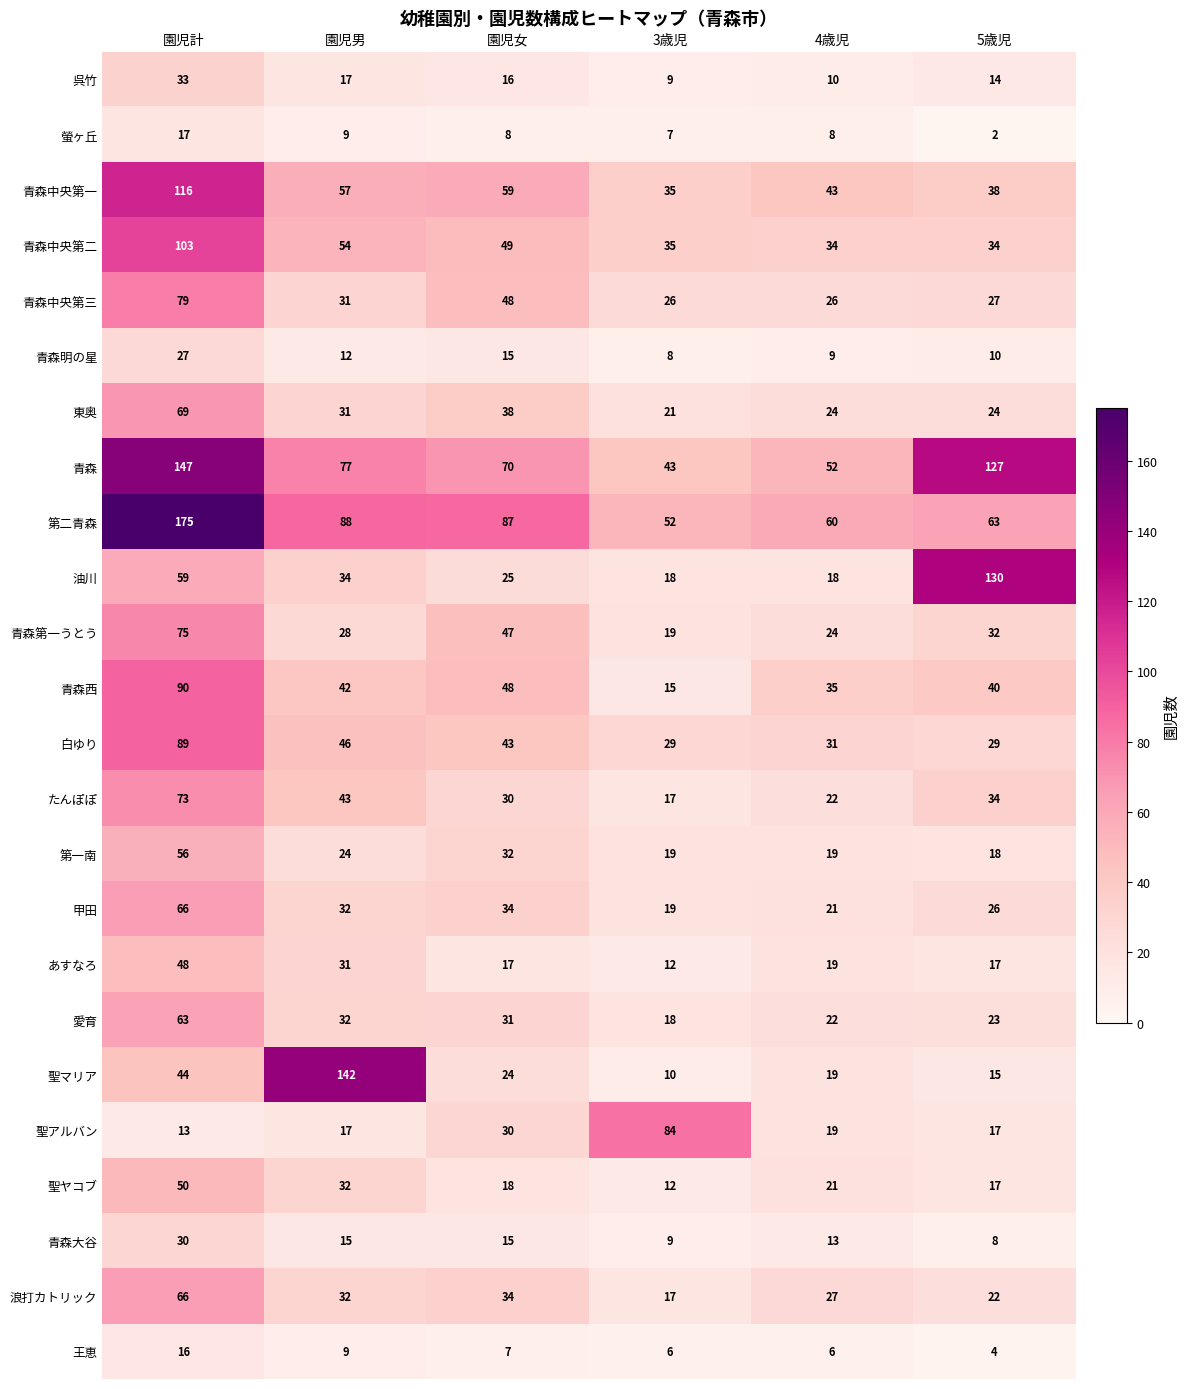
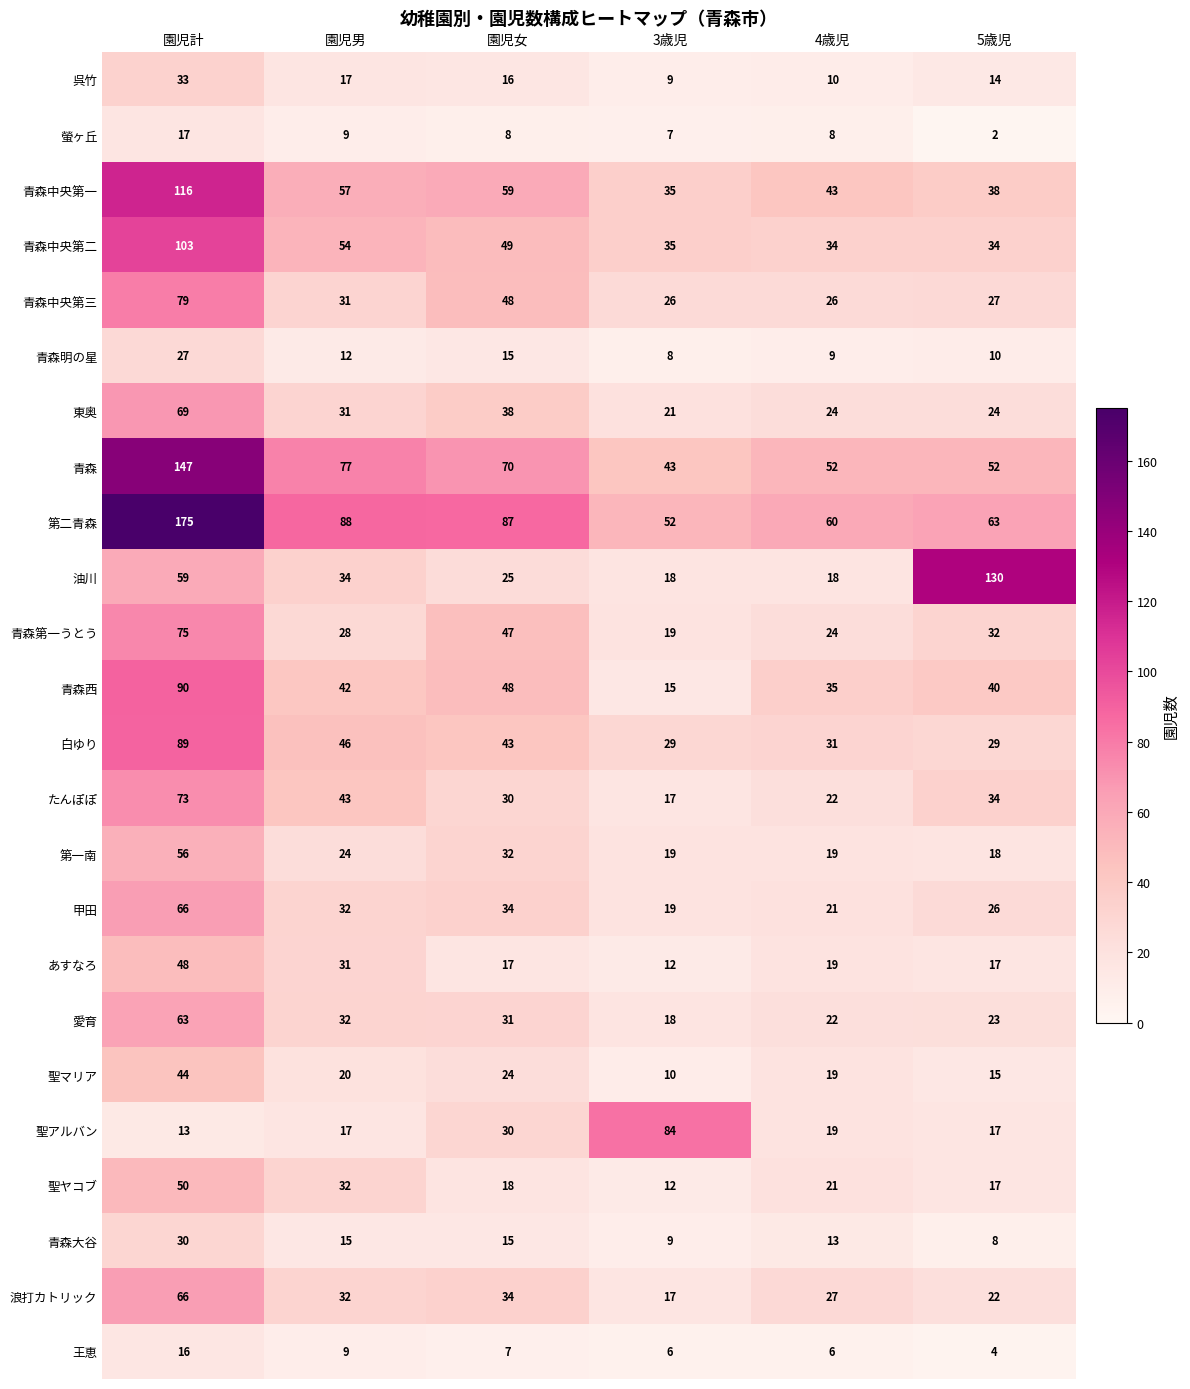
  {
    "呉竹": {
      "園児計": 33,
      "園児男": 17,
      "園児女": 16,
      "3歳児": 9,
      "4歳児": 10,
      "5歳児": 14
    },
    "螢ヶ丘": {
      "園児計": 17,
      "園児男": 9,
      "園児女": 8,
      "3歳児": 7,
      "4歳児": 8,
      "5歳児": 2
    },
    "青森中央第一": {
      "園児計": 116,
      "園児男": 57,
      "園児女": 59,
      "3歳児": 35,
      "4歳児": 43,
      "5歳児": 38
    },
    "青森中央第二": {
      "園児計": 103,
      "園児男": 54,
      "園児女": 49,
      "3歳児": 35,
      "4歳児": 34,
      "5歳児": 34
    },
    "青森中央第三": {
      "園児計": 79,
      "園児男": 31,
      "園児女": 48,
      "3歳児": 26,
      "4歳児": 26,
      "5歳児": 27
    },
    "青森明の星": {
      "園児計": 27,
      "園児男": 12,
      "園児女": 15,
      "3歳児": 8,
      "4歳児": 9,
      "5歳児": 10
    },
    "東奥": {
      "園児計": 69,
      "園児男": 31,
      "園児女": 38,
      "3歳児": 21,
      "4歳児": 24,
      "5歳児": 24
    },
    "青森": {
      "園児計": 147,
      "園児男": 77,
      "園児女": 70,
      "3歳児": 43,
      "4歳児": 52,
-     "5歳児": 127
+     "5歳児": 52
    },
    "第二青森": {
      "園児計": 175,
      "園児男": 88,
      "園児女": 87,
      "3歳児": 52,
      "4歳児": 60,
      "5歳児": 63
    },
    "油川": {
      "園児計": 59,
      "園児男": 34,
      "園児女": 25,
      "3歳児": 18,
      "4歳児": 18,
      "5歳児": 130
    },
    "青森第一うとう": {
      "園児計": 75,
      "園児男": 28,
      "園児女": 47,
      "3歳児": 19,
      "4歳児": 24,
      "5歳児": 32
    },
    "青森西": {
      "園児計": 90,
      "園児男": 42,
      "園児女": 48,
      "3歳児": 15,
      "4歳児": 35,
      "5歳児": 40
    },
    "白ゆり": {
      "園児計": 89,
      "園児男": 46,
      "園児女": 43,
      "3歳児": 29,
      "4歳児": 31,
      "5歳児": 29
    },
    "たんぽぽ": {
      "園児計": 73,
      "園児男": 43,
      "園児女": 30,
      "3歳児": 17,
      "4歳児": 22,
      "5歳児": 34
    },
    "第一南": {
      "園児計": 56,
      "園児男": 24,
      "園児女": 32,
      "3歳児": 19,
      "4歳児": 19,
      "5歳児": 18
    },
    "甲田": {
      "園児計": 66,
      "園児男": 32,
      "園児女": 34,
      "3歳児": 19,
      "4歳児": 21,
      "5歳児": 26
    },
    "あすなろ": {
      "園児計": 48,
      "園児男": 31,
      "園児女": 17,
      "3歳児": 12,
      "4歳児": 19,
      "5歳児": 17
    },
    "愛育": {
      "園児計": 63,
      "園児男": 32,
      "園児女": 31,
      "3歳児": 18,
      "4歳児": 22,
      "5歳児": 23
    },
    "聖マリア": {
      "園児計": 44,
-     "園児男": 142,
+     "園児男": 20,
      "園児女": 24,
      "3歳児": 10,
      "4歳児": 19,
      "5歳児": 15
    },
    "聖アルバン": {
      "園児計": 13,
      "園児男": 17,
      "園児女": 30,
      "3歳児": 84,
      "4歳児": 19,
      "5歳児": 17
    },
    "聖ヤコブ": {
      "園児計": 50,
      "園児男": 32,
      "園児女": 18,
      "3歳児": 12,
      "4歳児": 21,
      "5歳児": 17
    },
    "青森大谷": {
      "園児計": 30,
      "園児男": 15,
      "園児女": 15,
      "3歳児": 9,
      "4歳児": 13,
      "5歳児": 8
    },
    "浪打カトリック": {
      "園児計": 66,
      "園児男": 32,
      "園児女": 34,
      "3歳児": 17,
      "4歳児": 27,
      "5歳児": 22
    },
    "王恵": {
      "園児計": 16,
      "園児男": 9,
      "園児女": 7,
      "3歳児": 6,
      "4歳児": 6,
      "5歳児": 4
    }
  }
